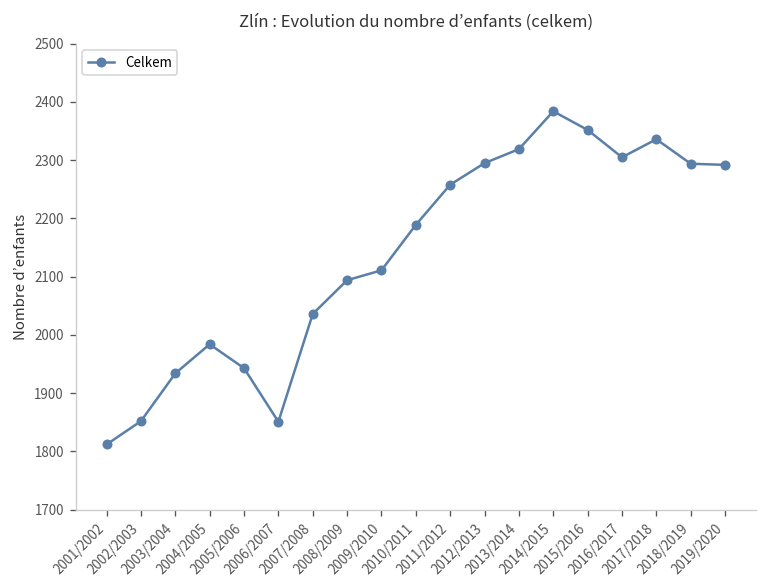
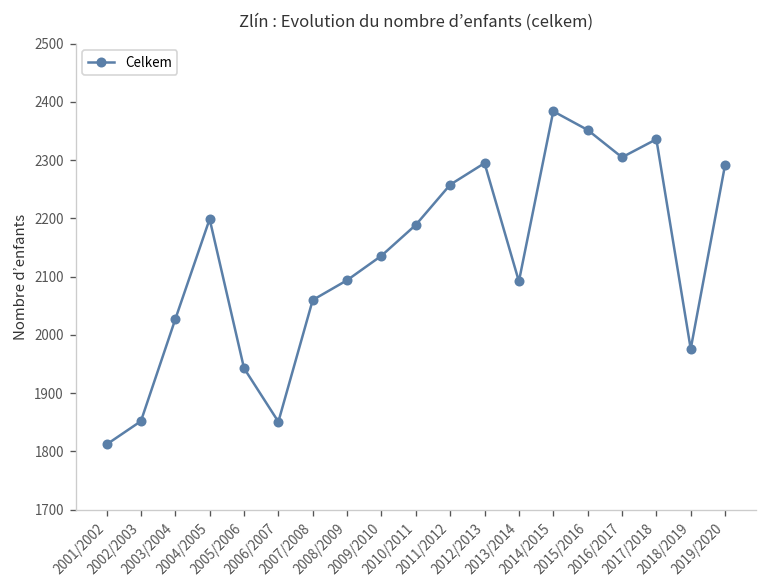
  {
    "2001/2002": 1810,
    "2002/2003": 1850,
-   "2003/2004": 1930,
-   "2004/2005": 1980,
+   "2003/2004": 2030,
+   "2004/2005": 2200,
    "2005/2006": 1940,
    "2006/2007": 1850,
-   "2007/2008": 2040,
+   "2007/2008": 2060,
    "2008/2009": 2090,
-   "2009/2010": 2110,
+   "2009/2010": 2140,
    "2010/2011": 2190,
    "2011/2012": 2260,
    "2012/2013": 2300,
-   "2013/2014": 2320,
+   "2013/2014": 2090,
    "2014/2015": 2380,
    "2015/2016": 2350,
    "2016/2017": 2310,
    "2017/2018": 2340,
-   "2018/2019": 2290,
+   "2018/2019": 1980,
    "2019/2020": 2290
  }
